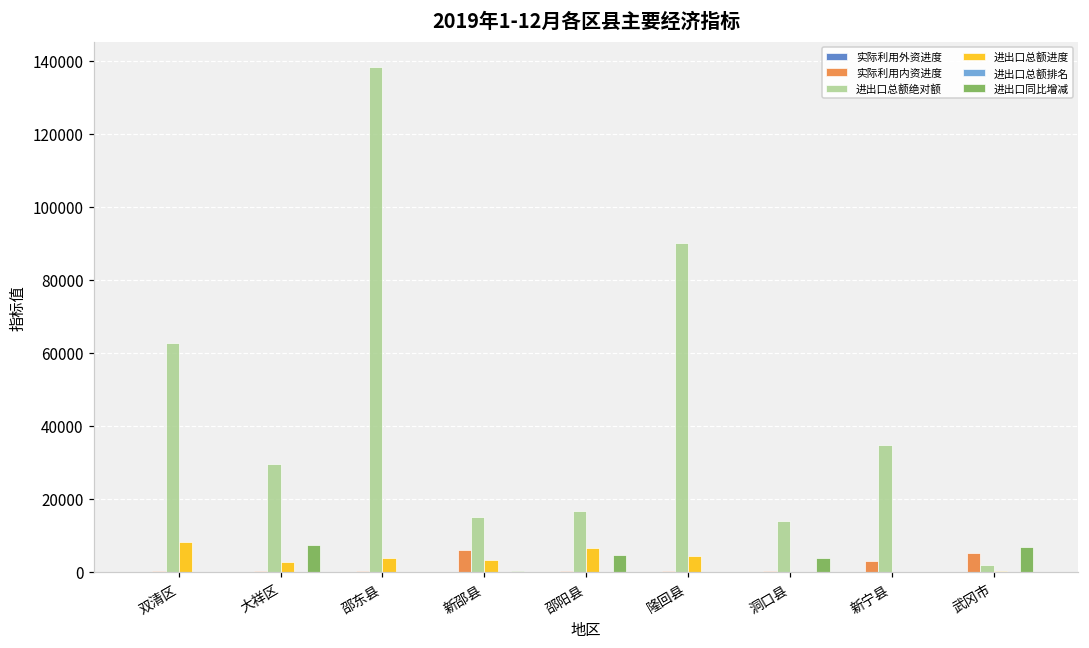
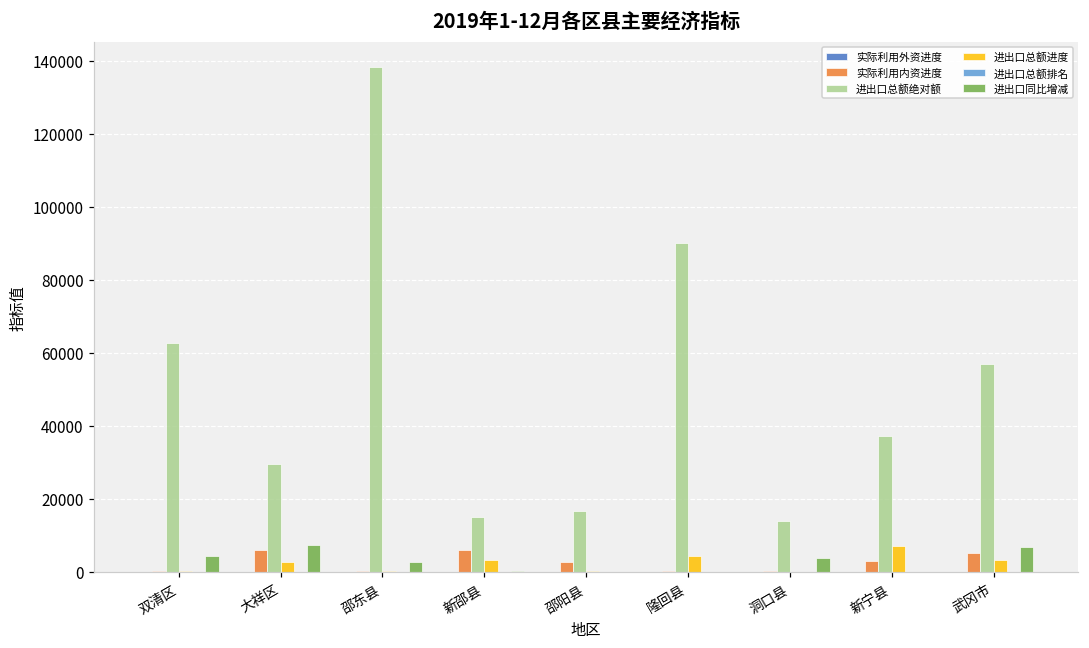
  {
    "实际利用内资进度": {
-     "大祥区": 0,
+     "大祥区": 6000,
      "新邵县": 6000,
-     "邵阳县": 0,
+     "邵阳县": 3000,
      "新宁县": 3000,
      "武冈市": 5000
    },
    "进出口总额绝对额": {
      "双清区": 63000,
      "大祥区": 30000,
      "邵东县": 138000,
      "新邵县": 15000,
      "邵阳县": 17000,
      "隆回县": 90000,
      "洞口县": 14000,
-     "新宁县": 35000,
-     "武冈市": 2000
+     "新宁县": 37000,
+     "武冈市": 57000
    },
    "进出口总额进度": {
-     "双清区": 8000,
+     "双清区": 0,
      "大祥区": 3000,
-     "邵东县": 4000,
+     "邵东县": 0,
      "新邵县": 3000,
-     "邵阳县": 6000,
+     "邵阳县": 0,
      "隆回县": 4000,
-     "新宁县": 0,
-     "武冈市": 0
+     "新宁县": 7000,
+     "武冈市": 3000
    },
    "进出口同比增减": {
-     "双清区": 0,
+     "双清区": 4000,
      "大祥区": 7000,
-     "邵东县": 0,
-     "邵阳县": 5000,
+     "邵东县": 3000,
+     "邵阳县": 0,
      "洞口县": 4000,
      "武冈市": 7000
    }
  }
